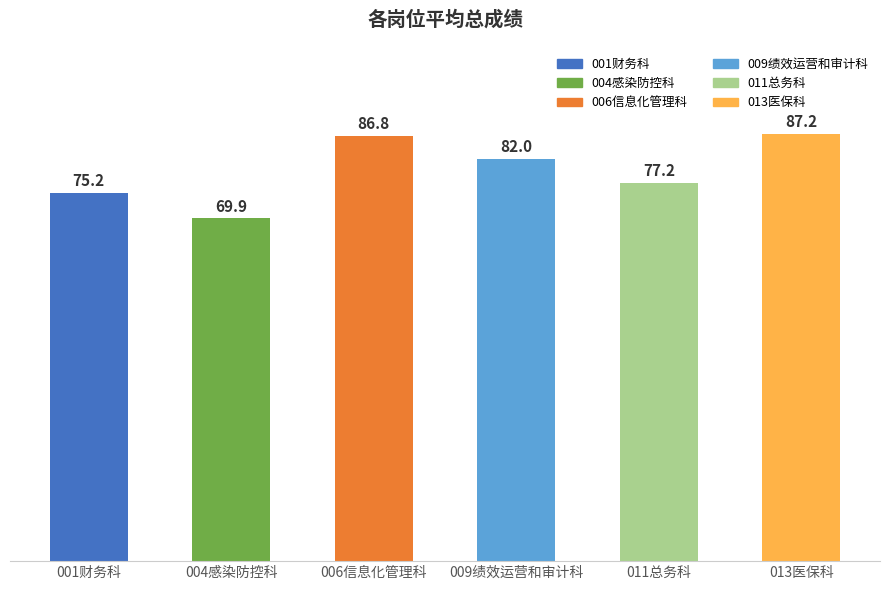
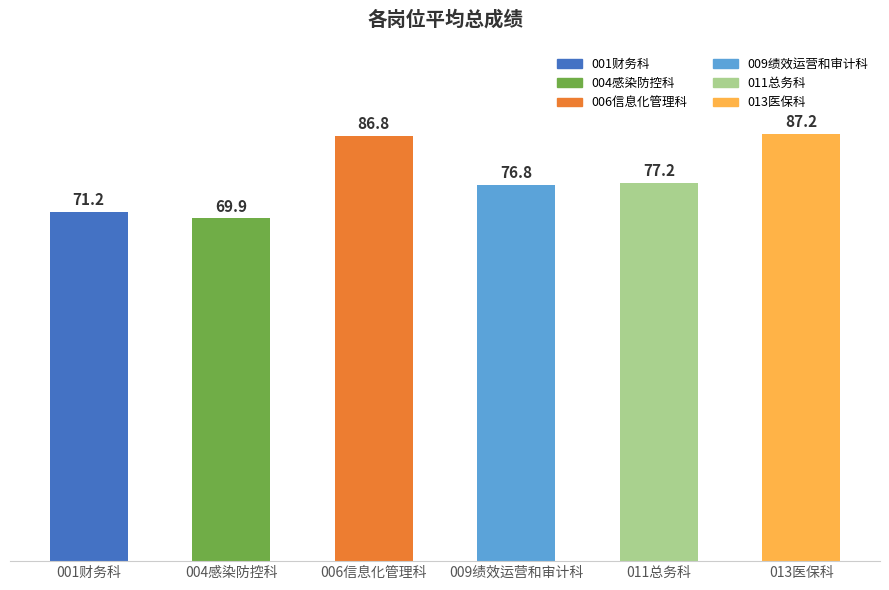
  {
-   "001财务科": 75.2,
+   "001财务科": 71.2,
    "004感染防控科": 69.9,
    "006信息化管理科": 86.8,
-   "009绩效运营和审计科": 82.0,
+   "009绩效运营和审计科": 76.8,
    "011总务科": 77.2,
    "013医保科": 87.2
  }
